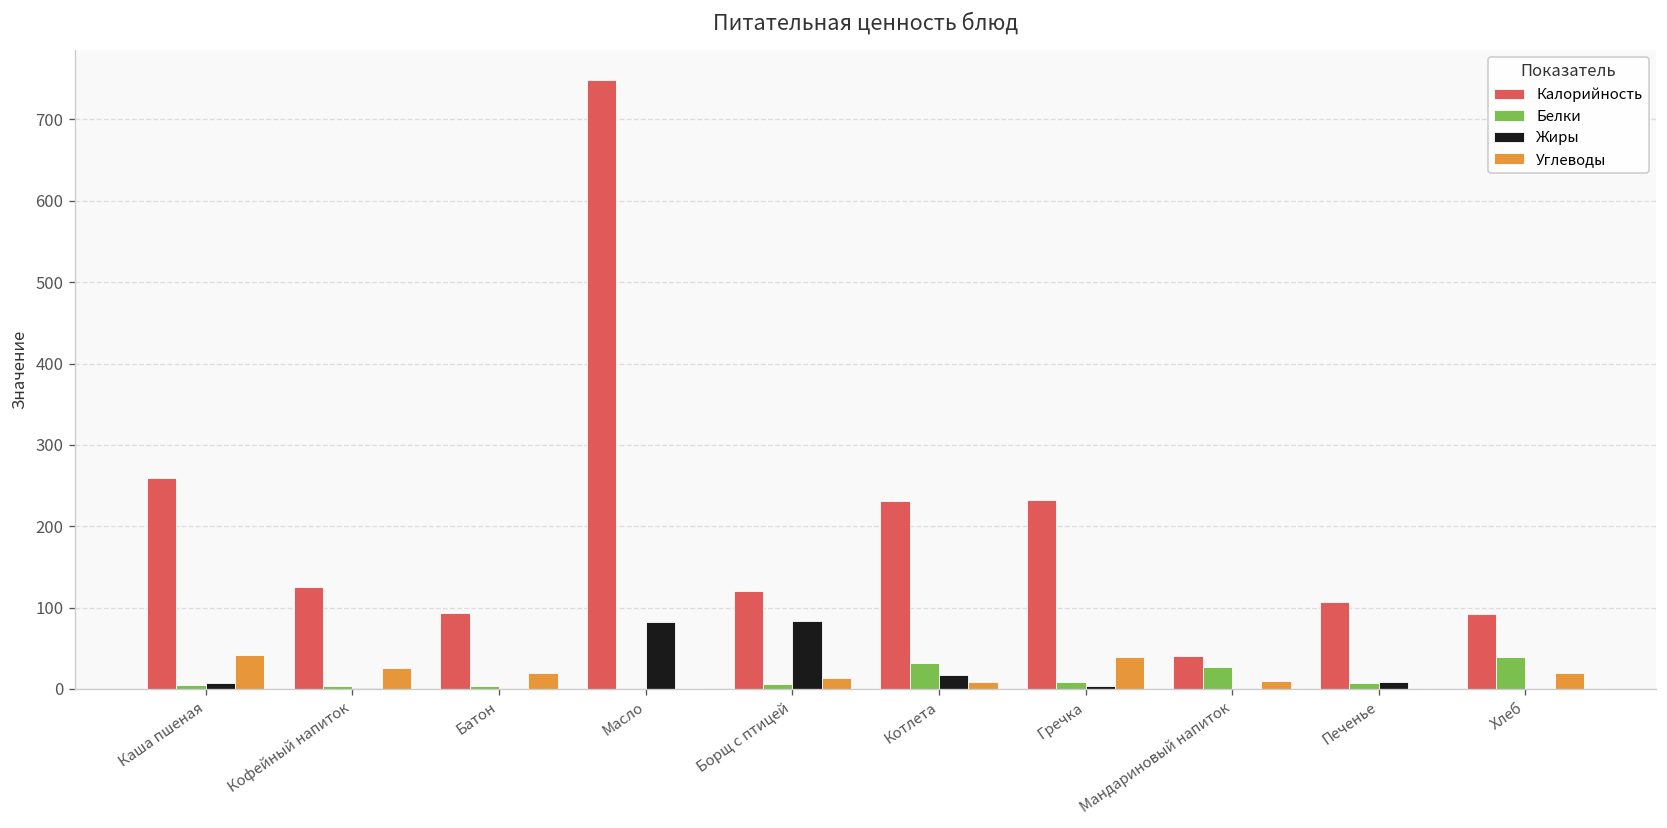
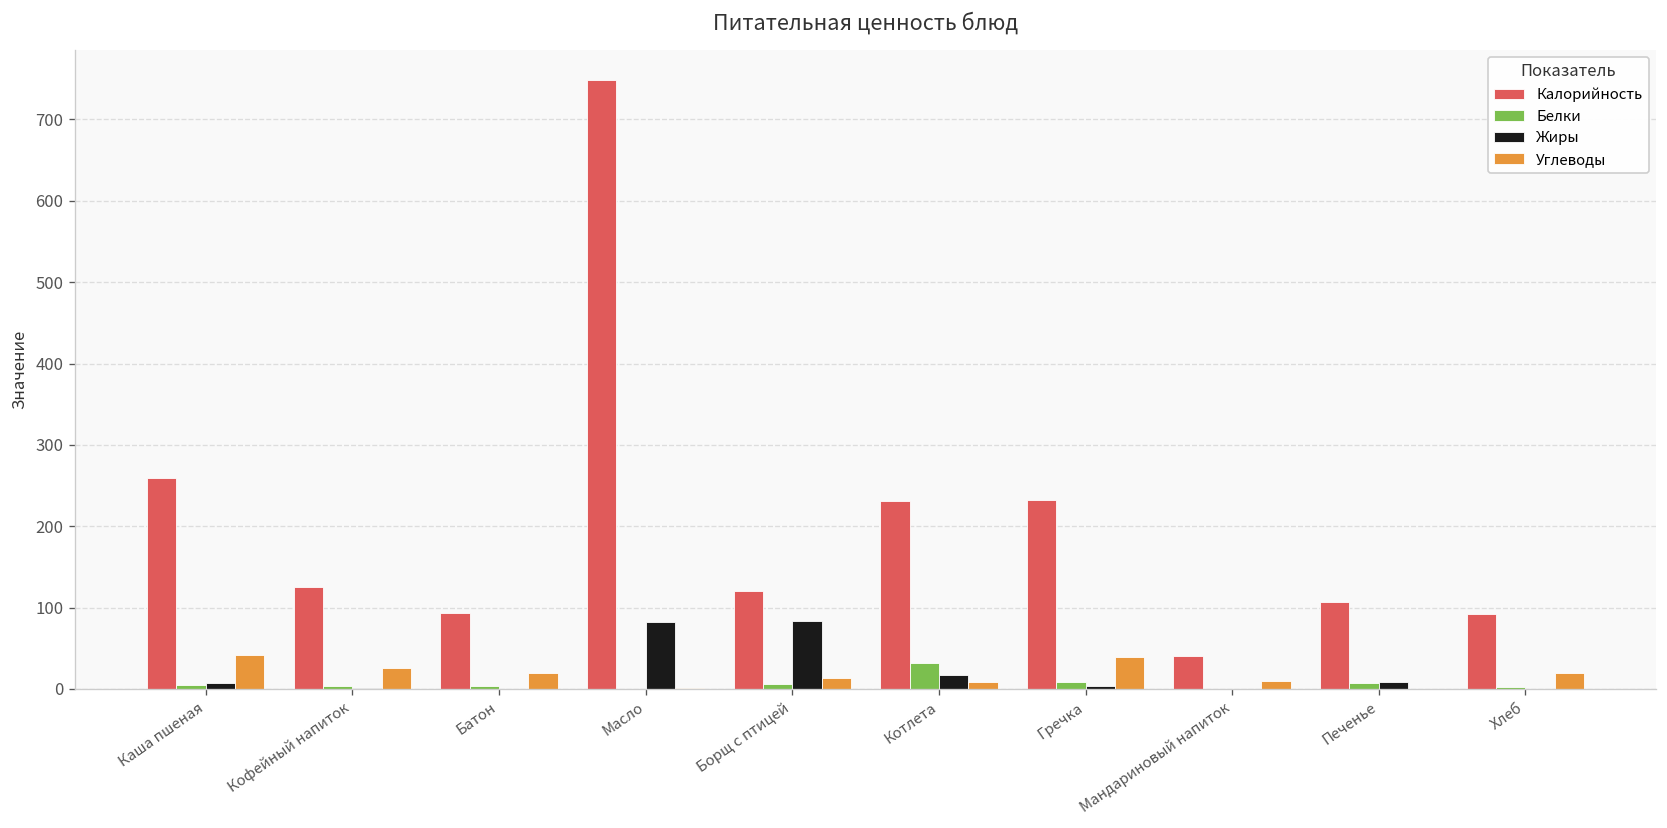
  {
    "Калорийность": {
      "Каша пшеная": 260,
      "Кофейный напиток": 130,
      "Батон": 90,
      "Масло": 750,
      "Борщ с птицей": 120,
      "Котлета": 230,
      "Гречка": 230,
      "Мандариновый напиток": 40,
      "Печенье": 110,
      "Хлеб": 90
    },
    "Белки": {
      "Каша пшеная": 0,
      "Кофейный напиток": 0,
      "Борщ с птицей": 10,
      "Котлета": 30,
      "Гречка": 10,
-     "Мандариновый напиток": 30,
+     "Мандариновый напиток": 0,
      "Печенье": 10,
-     "Хлеб": 40
+     "Хлеб": 0
    },
    "Жиры": {
      "Каша пшеная": 10,
      "Масло": 80,
      "Борщ с птицей": 80,
      "Котлета": 20,
      "Гречка": 0,
      "Мандариновый напиток": 0,
      "Печенье": 10
    },
    "Углеводы": {
      "Каша пшеная": 40,
      "Кофейный напиток": 30,
      "Батон": 20,
      "Борщ с птицей": 10,
      "Котлета": 10,
      "Гречка": 40,
      "Мандариновый напиток": 10,
      "Печенье": 0,
      "Хлеб": 20
    }
  }
